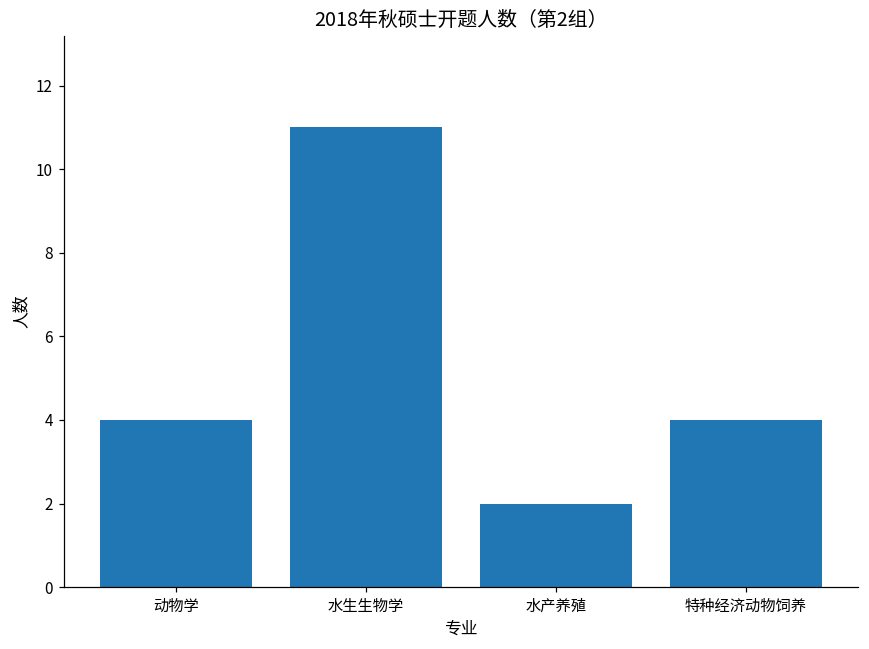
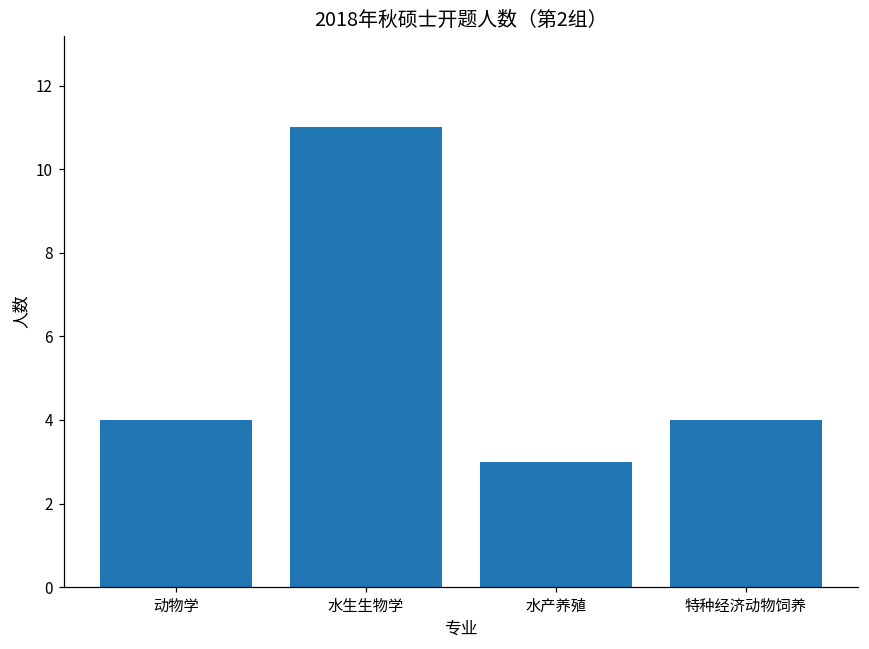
  {
    "动物学": 4,
    "水生生物学": 11,
-   "水产养殖": 2,
+   "水产养殖": 3,
    "特种经济动物饲养": 4
  }
